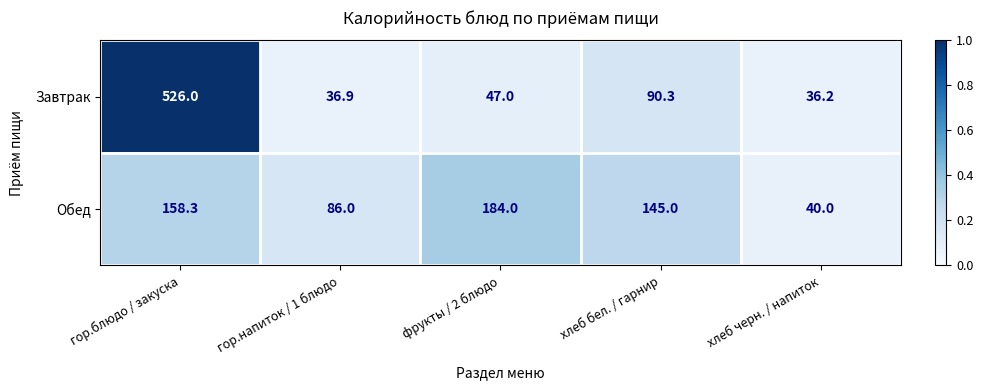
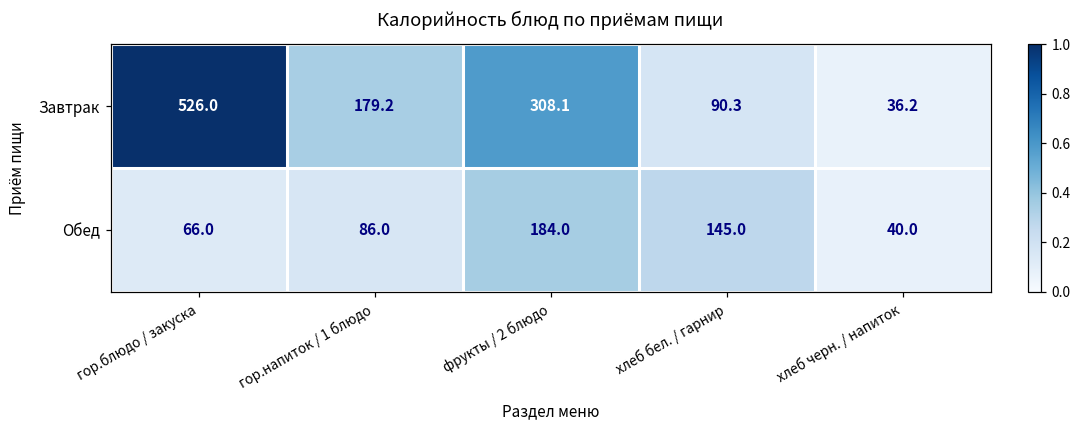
  {
    "Завтрак": {
      "гор.блюдо / закуска": 526.0,
-     "гор.напиток / 1 блюдо": 36.9,
-     "фрукты / 2 блюдо": 47.0,
+     "гор.напиток / 1 блюдо": 179.2,
+     "фрукты / 2 блюдо": 308.1,
      "хлеб бел. / гарнир": 90.3,
      "хлеб черн. / напиток": 36.2
    },
    "Обед": {
-     "гор.блюдо / закуска": 158.3,
+     "гор.блюдо / закуска": 66.0,
      "гор.напиток / 1 блюдо": 86.0,
      "фрукты / 2 блюдо": 184.0,
      "хлеб бел. / гарнир": 145.0,
      "хлеб черн. / напиток": 40.0
    }
  }
